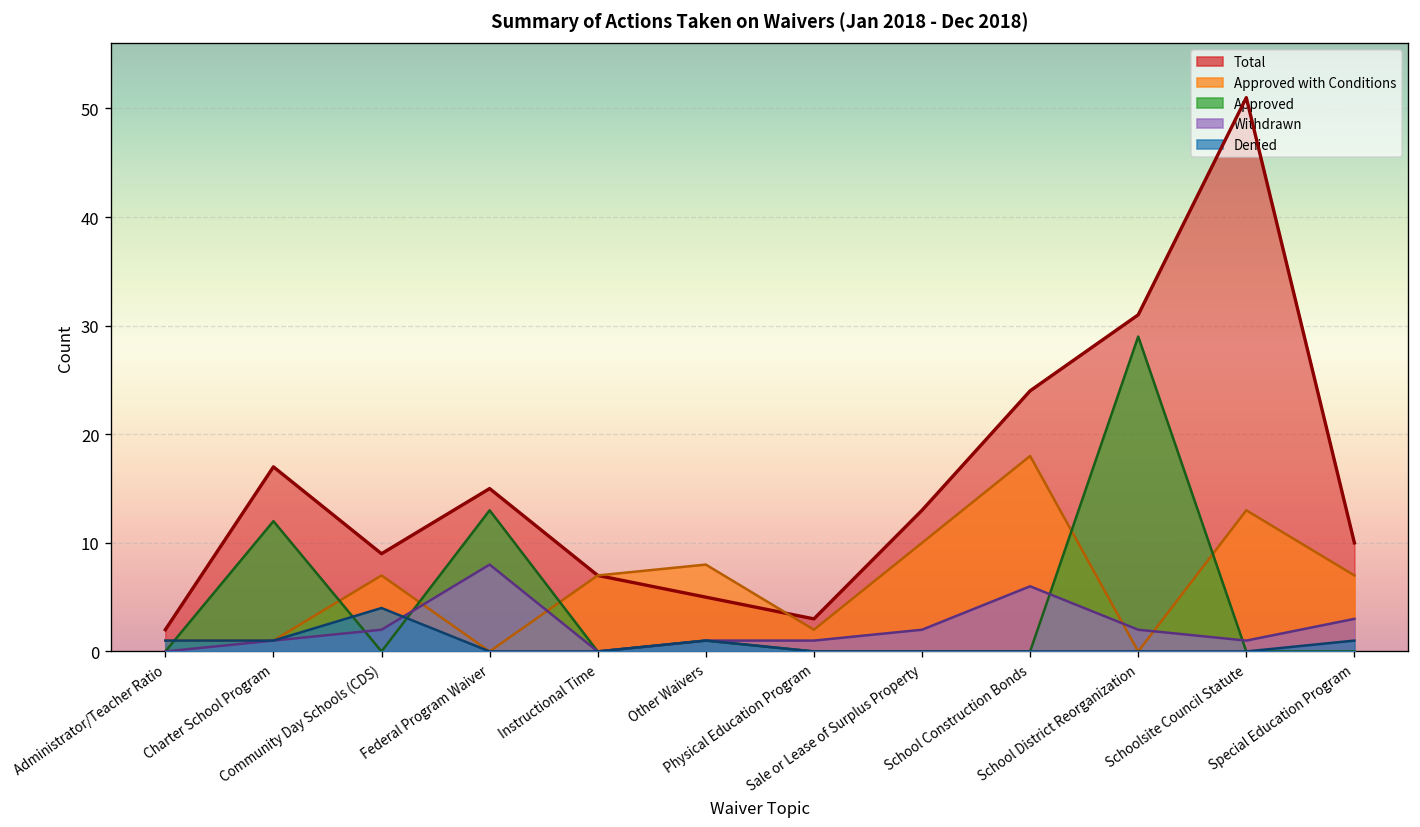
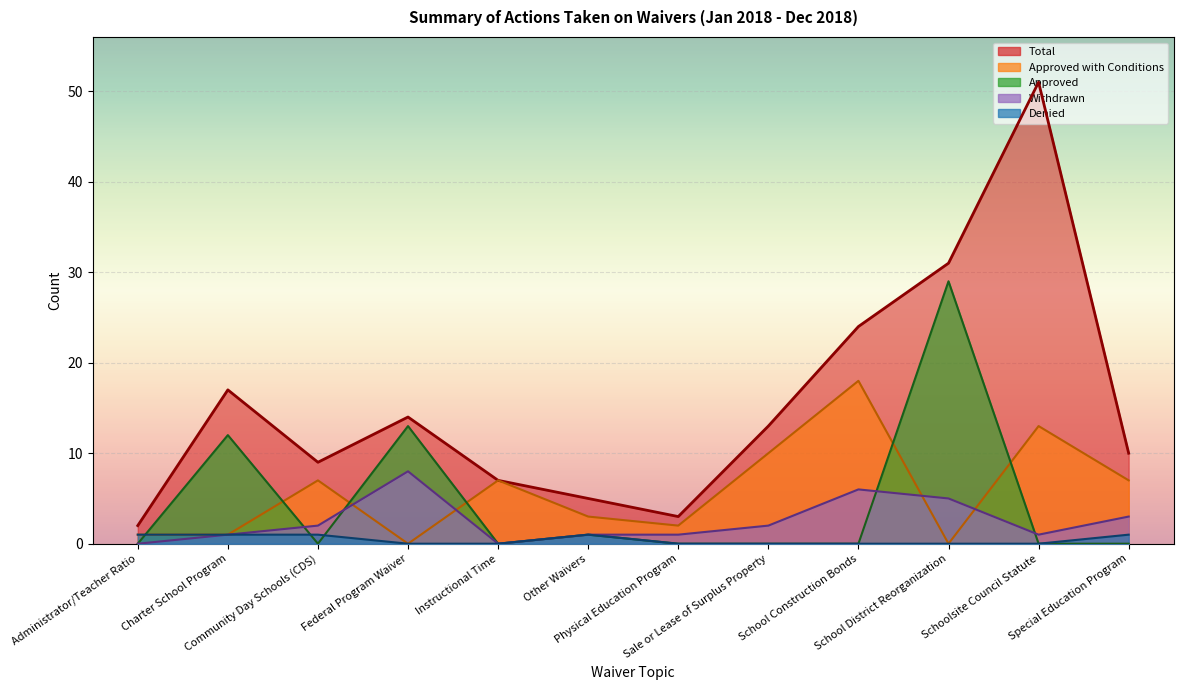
  {
    "Total": {
      "Administrator/Teacher Ratio": 2,
      "Charter School Program": 17,
      "Community Day Schools (CDS)": 9,
-     "Federal Program Waiver": 15,
+     "Federal Program Waiver": 14,
      "Other Waivers": 5,
      "Physical Education Program": 3,
      "Sale or Lease of Surplus Property": 13,
      "School Construction Bonds": 24,
      "School District Reorganization": 31,
      "Special Education Program": 10
    },
    "Approved with Conditions": {
      "Community Day Schools (CDS)": 7,
-     "Other Waivers": 8,
+     "Other Waivers": 3,
      "Physical Education Program": 2,
      "Sale or Lease of Surplus Property": 10,
      "School Construction Bonds": 18,
      "Schoolsite Council Statute": 13,
      "Special Education Program": 7
    },
    "Approved": {
      "Charter School Program": 12,
      "Community Day Schools (CDS)": 0,
      "Federal Program Waiver": 13,
      "School District Reorganization": 29,
      "Special Education Program": 0
    },
    "Withdrawn": {
      "Community Day Schools (CDS)": 2,
      "Federal Program Waiver": 8,
      "Physical Education Program": 1,
      "Sale or Lease of Surplus Property": 2,
      "School Construction Bonds": 6,
-     "School District Reorganization": 2,
+     "School District Reorganization": 5,
      "Schoolsite Council Statute": 1,
      "Special Education Program": 3
    },
    "Denied": {
-     "Community Day Schools (CDS)": 4,
+     "Community Day Schools (CDS)": 1,
      "Special Education Program": 1
    }
  }
